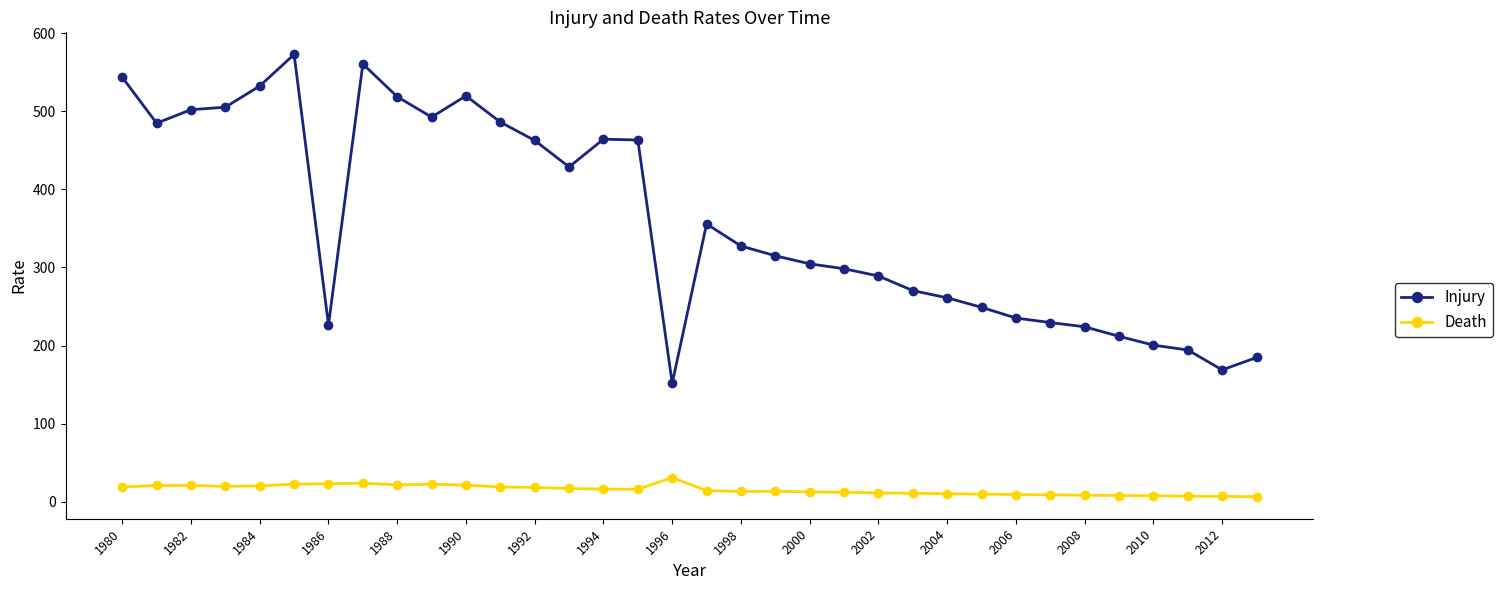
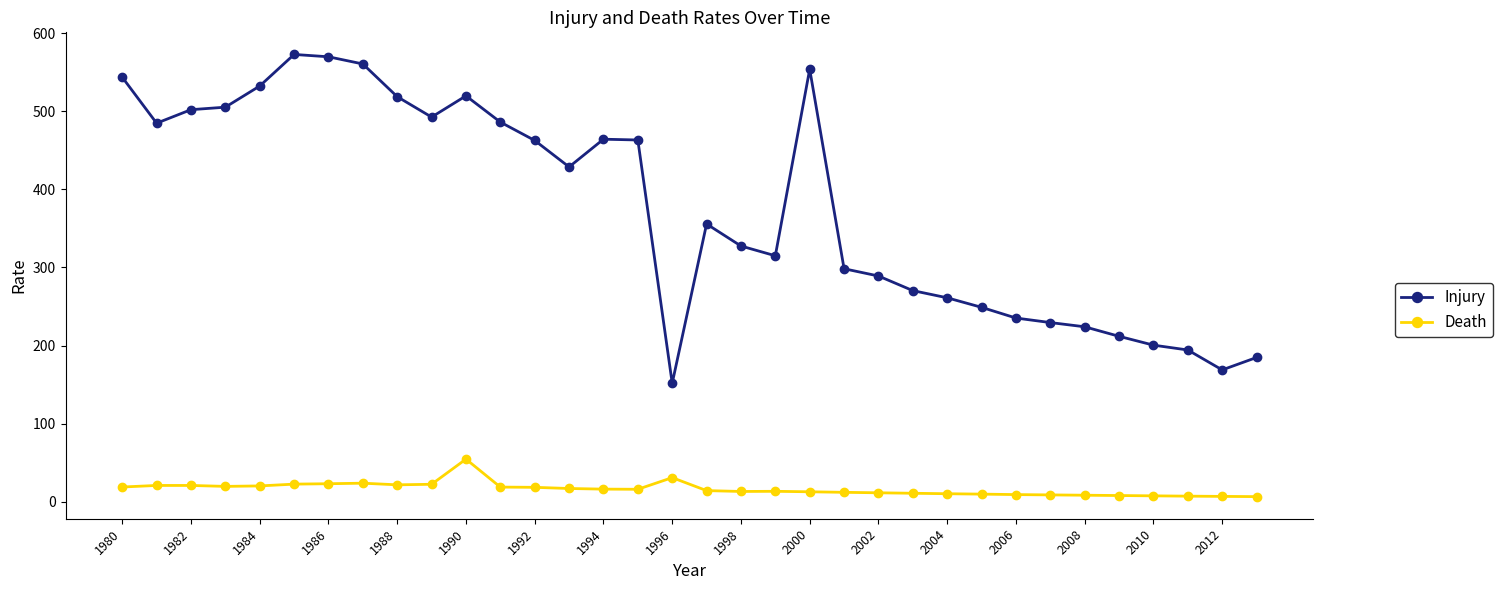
  {
    "Injury": {
      "1980": 540,
      "1982": 500,
      "1984": 530,
-     "1986": 230,
+     "1986": 570,
      "1988": 520,
      "1990": 520,
      "1992": 460,
      "1994": 460,
      "1996": 150,
      "1998": 330,
-     "2000": 300,
+     "2000": 550,
      "2002": 290,
      "2004": 260,
      "2006": 240,
      "2008": 220,
      "2010": 200,
      "2012": 170
    },
    "Death": {
      "1980": 20,
      "1982": 20,
      "1984": 20,
      "1986": 20,
      "1988": 20,
-     "1990": 20,
+     "1990": 50,
      "1992": 20,
      "1994": 20,
      "1996": 30,
      "1998": 10,
      "2000": 10,
      "2002": 10,
      "2004": 10,
      "2006": 10,
      "2008": 10,
      "2010": 10,
      "2012": 10
    }
  }
